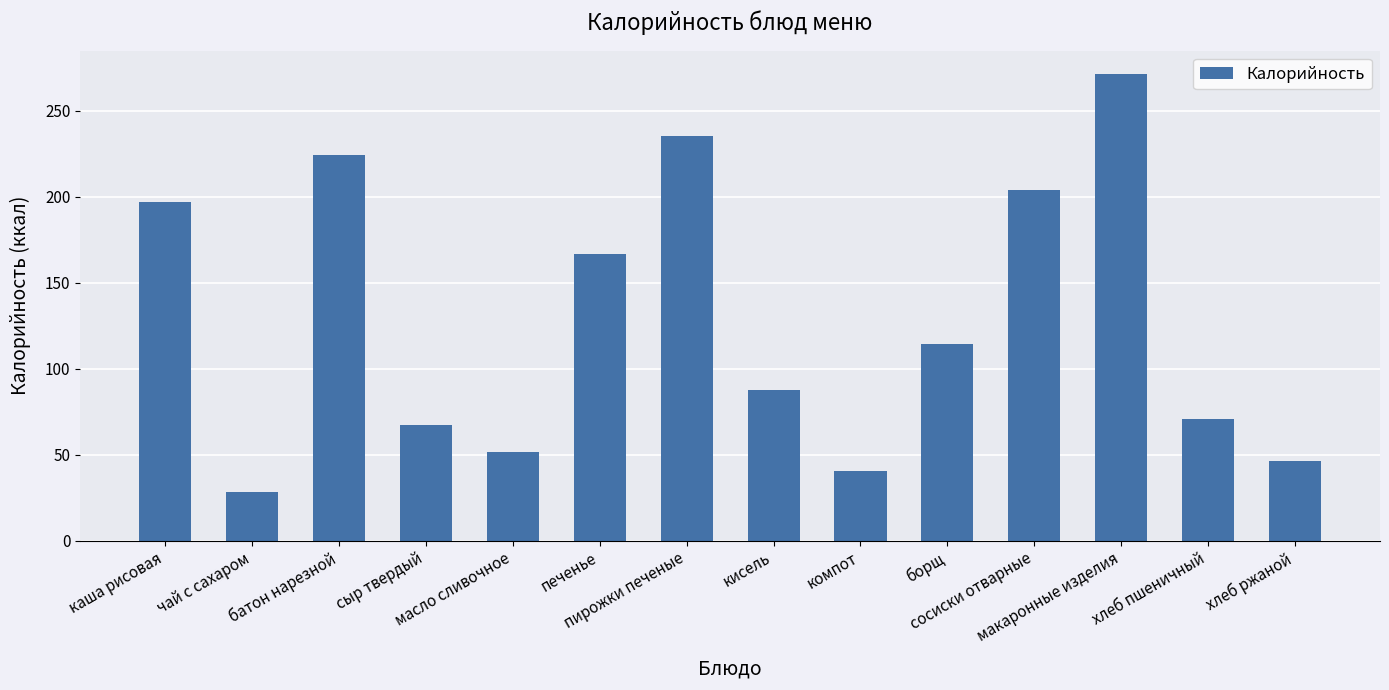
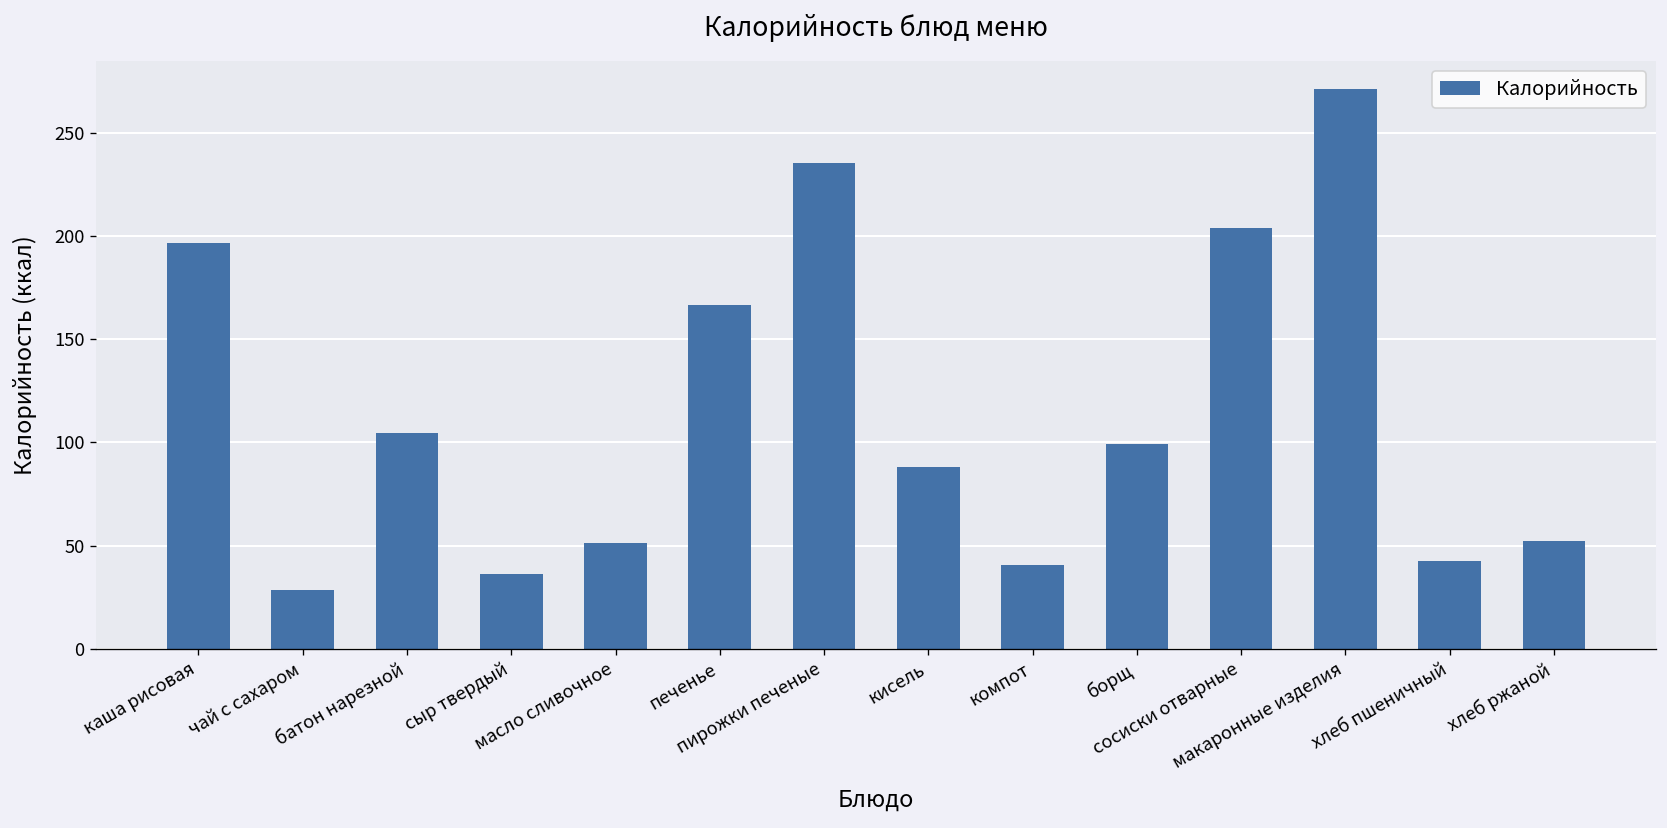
  {
    "каша рисовая": 197,
    "чай с сахаром": 28,
-   "батон нарезной": 224,
-   "сыр твердый": 67,
+   "батон нарезной": 105,
+   "сыр твердый": 36,
    "масло сливочное": 51,
    "печенье": 167,
    "пирожки печеные": 235,
    "кисель": 88,
    "компот": 40,
-   "борщ": 114,
+   "борщ": 99,
    "сосиски отварные": 204,
    "макаронные изделия": 271,
-   "хлеб пшеничный": 71,
-   "хлеб ржаной": 47
+   "хлеб пшеничный": 43,
+   "хлеб ржаной": 52
  }
